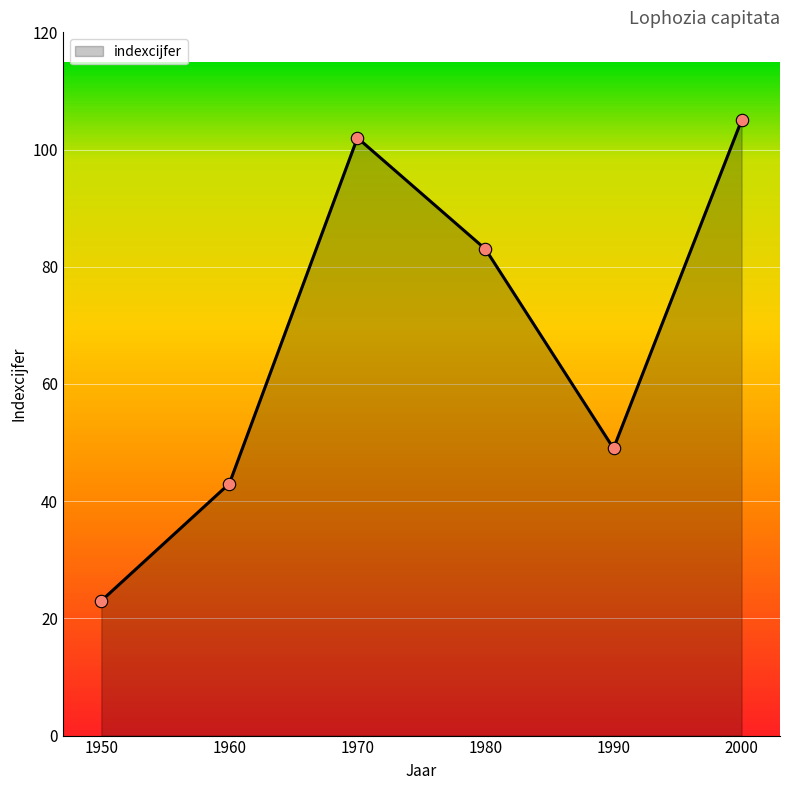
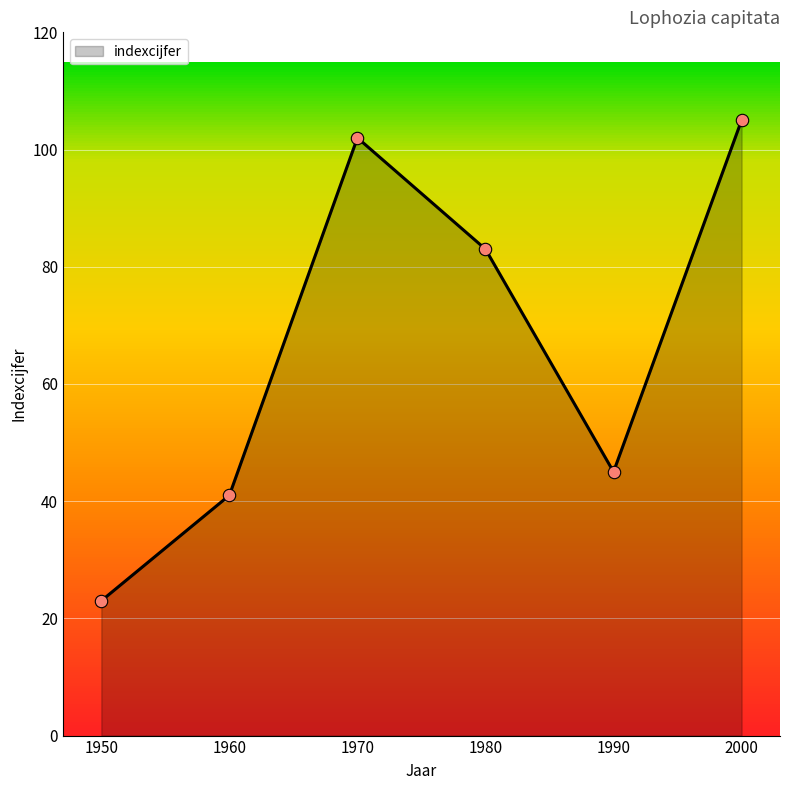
  {
    "1950": 23,
-   "1960": 43,
+   "1960": 41,
    "1970": 102,
    "1980": 83,
-   "1990": 49,
+   "1990": 45,
    "2000": 105
  }
